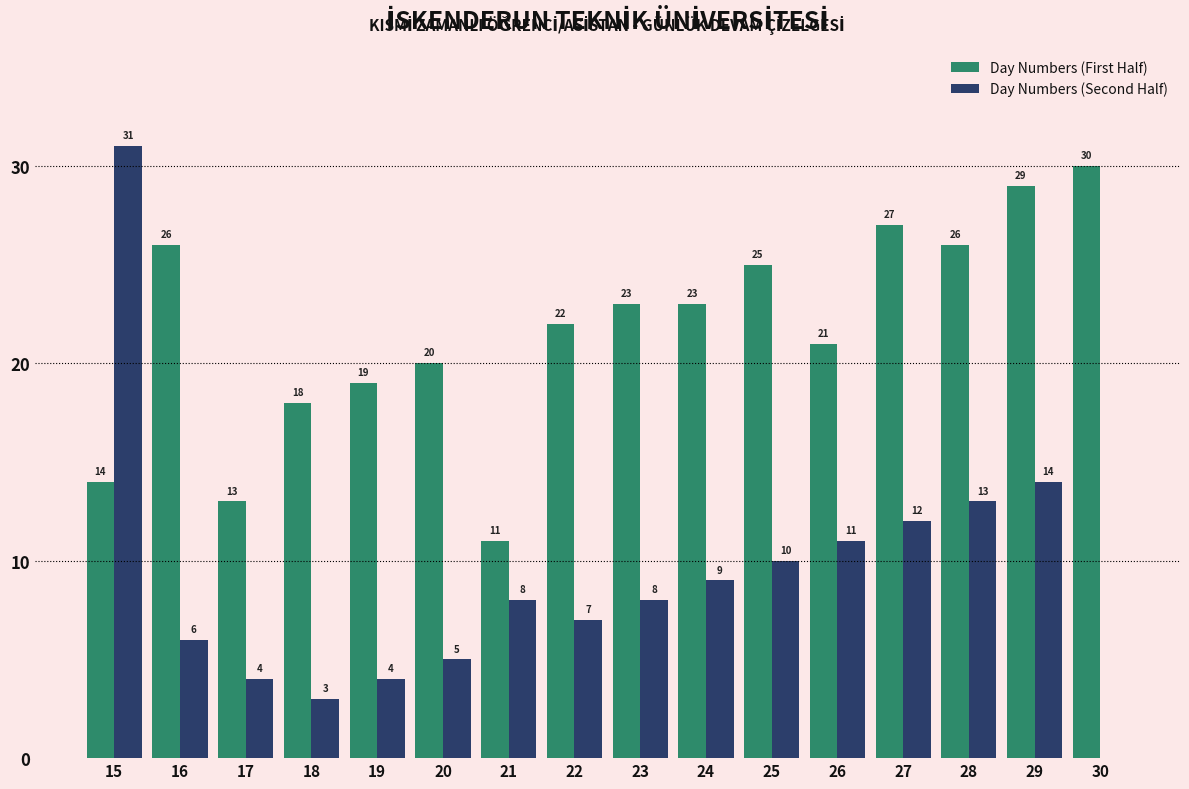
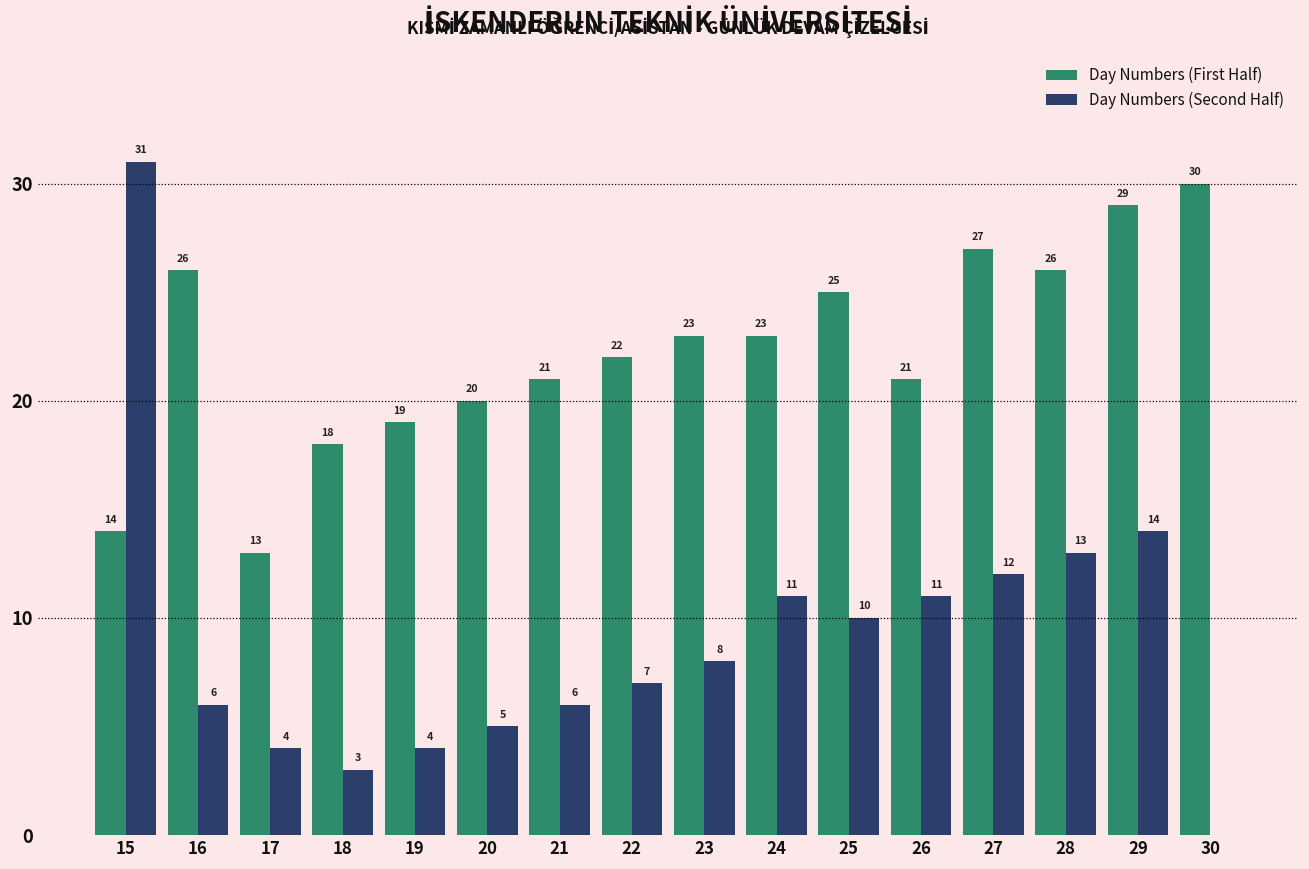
  {
    "Day Numbers (First Half)": {
      "15": 14,
      "16": 26,
      "17": 13,
      "18": 18,
      "19": 19,
      "20": 20,
-     "21": 11,
+     "21": 21,
      "22": 22,
      "23": 23,
      "24": 23,
      "25": 25,
      "26": 21,
      "27": 27,
      "28": 26,
      "29": 29,
      "30": 30
    },
    "Day Numbers (Second Half)": {
      "15": 31,
      "16": 6,
      "17": 4,
      "18": 3,
      "19": 4,
      "20": 5,
-     "21": 8,
+     "21": 6,
      "22": 7,
      "23": 8,
-     "24": 9,
+     "24": 11,
      "25": 10,
      "26": 11,
      "27": 12,
      "28": 13,
      "29": 14
    }
  }
